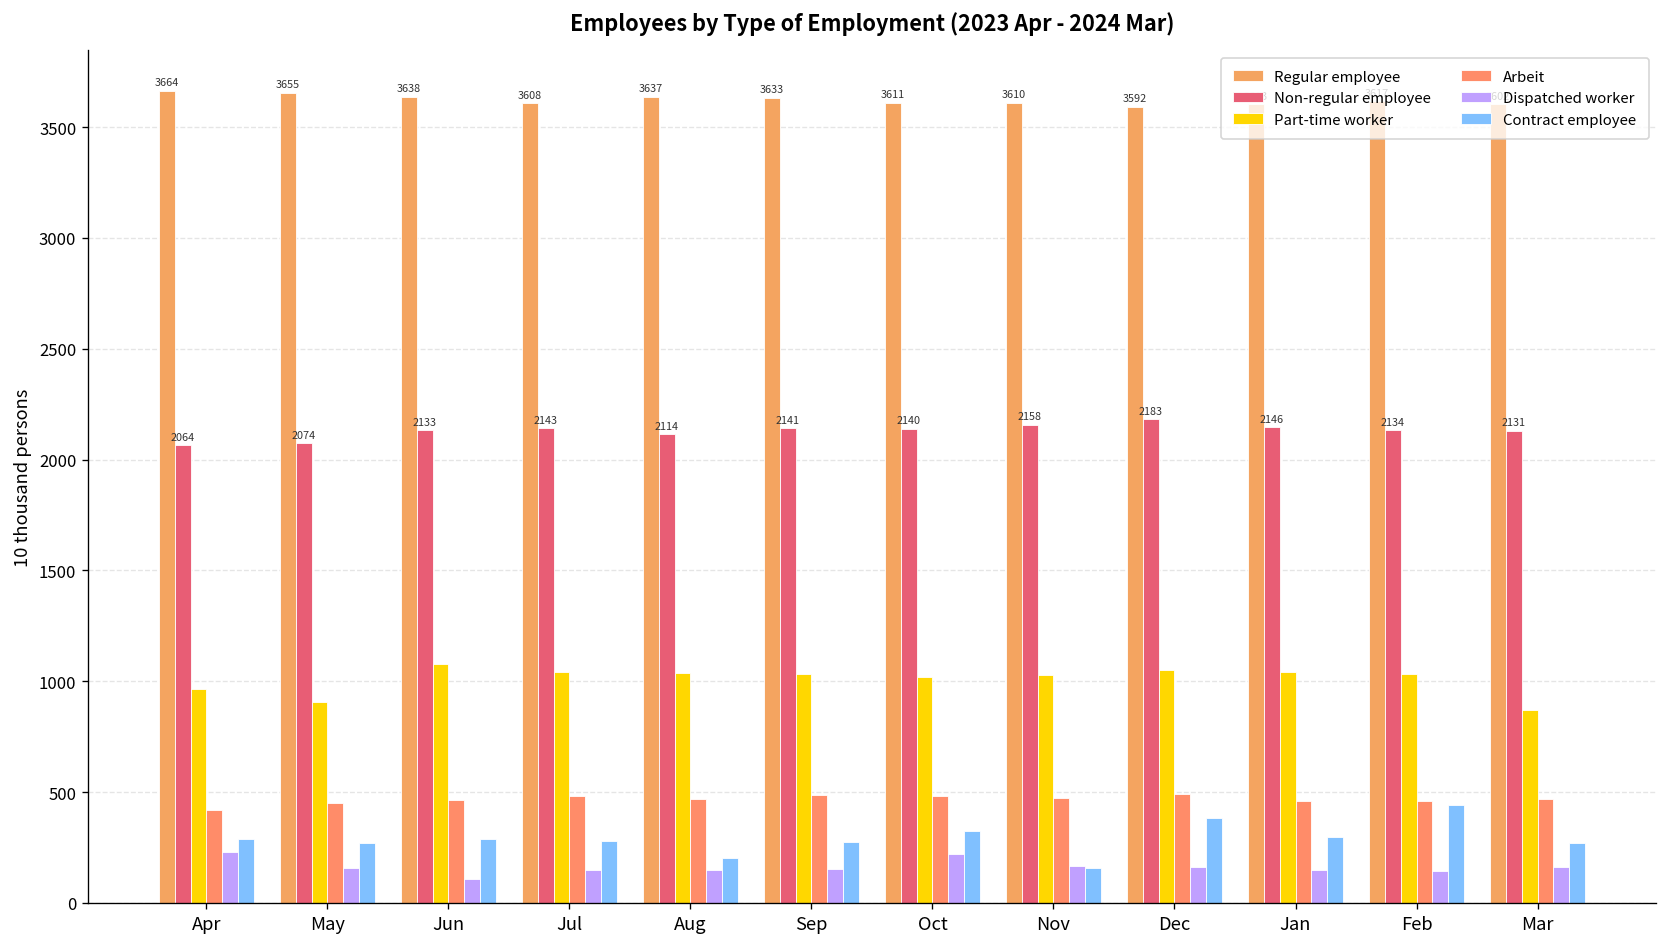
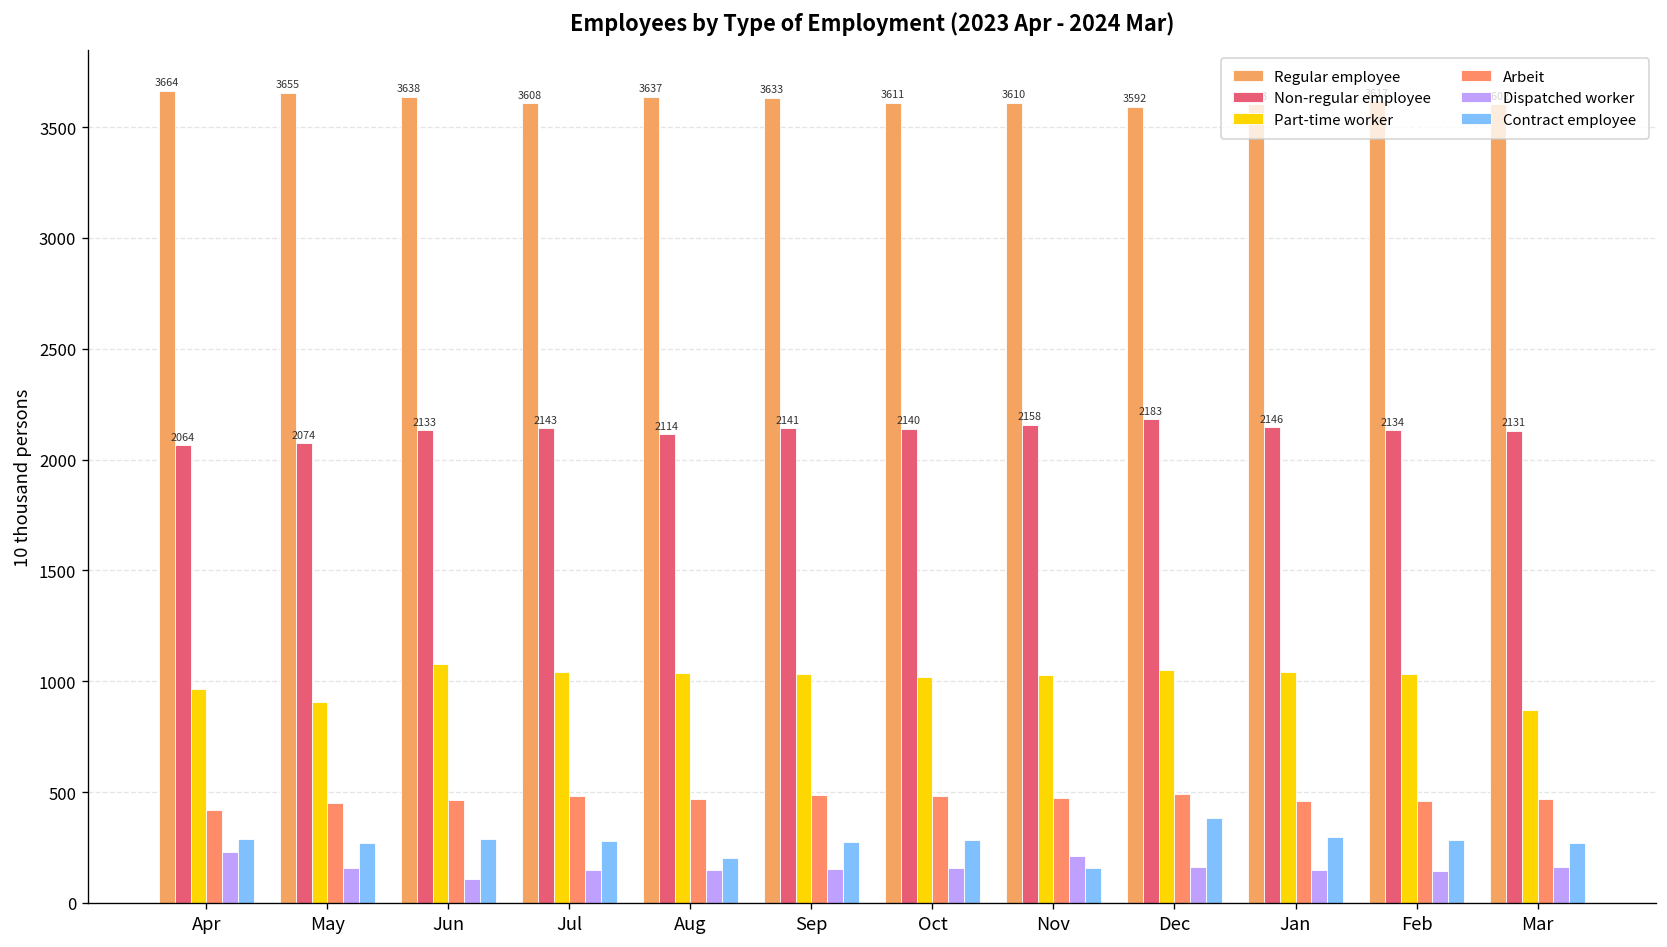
  {
    "Part-time worker": {
      "Apr": 970,
      "May": 910,
      "Jun": 1080,
      "Jul": 1040,
      "Aug": 1040,
      "Sep": 1040,
      "Oct": 1020,
      "Nov": 1030,
      "Dec": 1050,
      "Jan": 1040,
      "Feb": 1040,
      "Mar": 870
    },
    "Dispatched worker": {
      "Apr": 230,
      "May": 160,
      "Jun": 110,
      "Jul": 150,
      "Aug": 150,
      "Sep": 150,
-     "Oct": 220,
-     "Nov": 170,
+     "Oct": 160,
+     "Nov": 210,
      "Dec": 160,
      "Jan": 150,
      "Feb": 150,
      "Mar": 160
    },
    "Contract employee": {
      "Apr": 290,
      "May": 270,
      "Jun": 290,
      "Jul": 280,
      "Aug": 200,
      "Sep": 270,
-     "Oct": 330,
+     "Oct": 280,
      "Nov": 160,
      "Dec": 380,
      "Jan": 300,
-     "Feb": 440,
+     "Feb": 280,
      "Mar": 270
    }
  }
